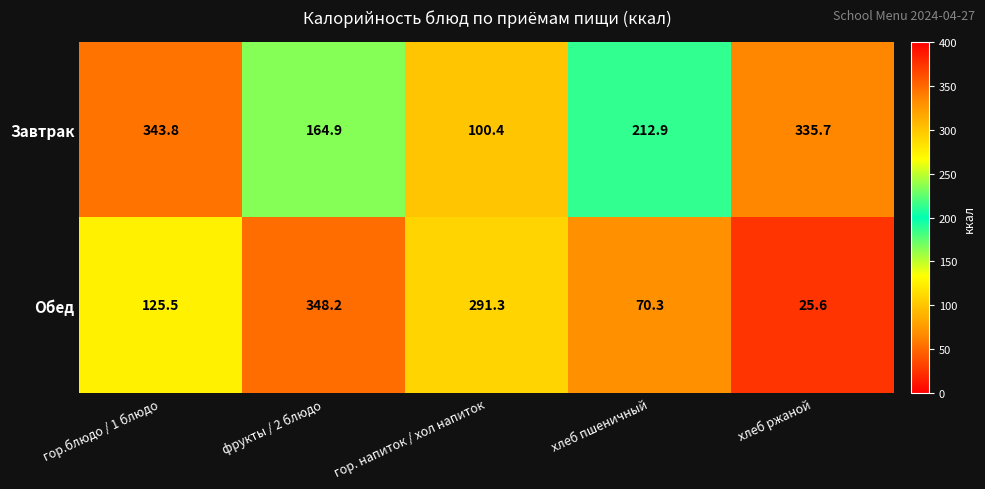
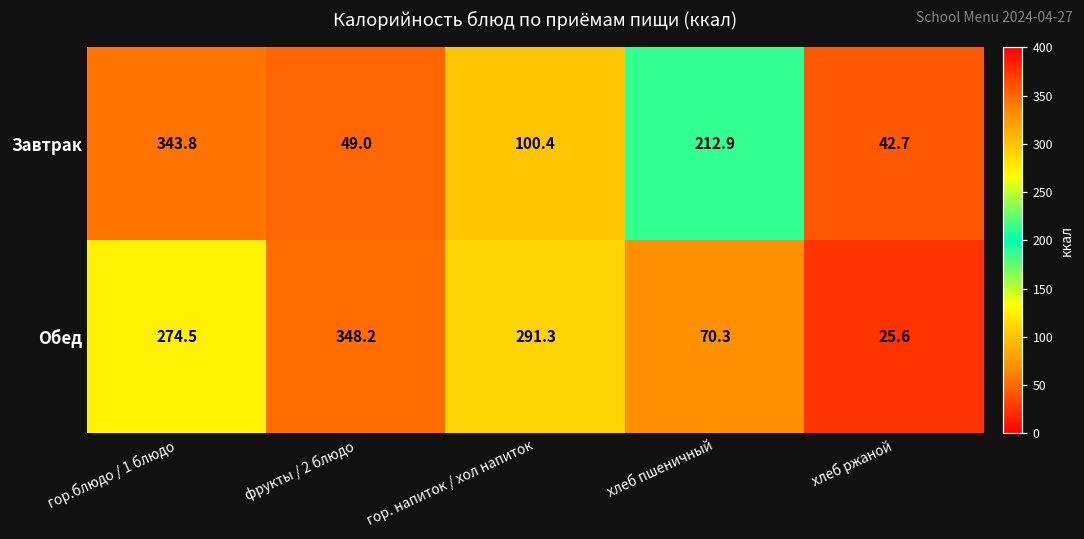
  {
    "Завтрак": {
      "гор.блюдо / 1 блюдо": 343.8,
-     "фрукты / 2 блюдо": 164.9,
+     "фрукты / 2 блюдо": 49.0,
      "гор. напиток / хол напиток": 100.4,
      "хлеб пшеничный": 212.9,
-     "хлеб ржаной": 335.7
+     "хлеб ржаной": 42.7
    },
    "Обед": {
-     "гор.блюдо / 1 блюдо": 125.5,
+     "гор.блюдо / 1 блюдо": 274.5,
      "фрукты / 2 блюдо": 348.2,
      "гор. напиток / хол напиток": 291.3,
      "хлеб пшеничный": 70.3,
      "хлеб ржаной": 25.6
    }
  }
